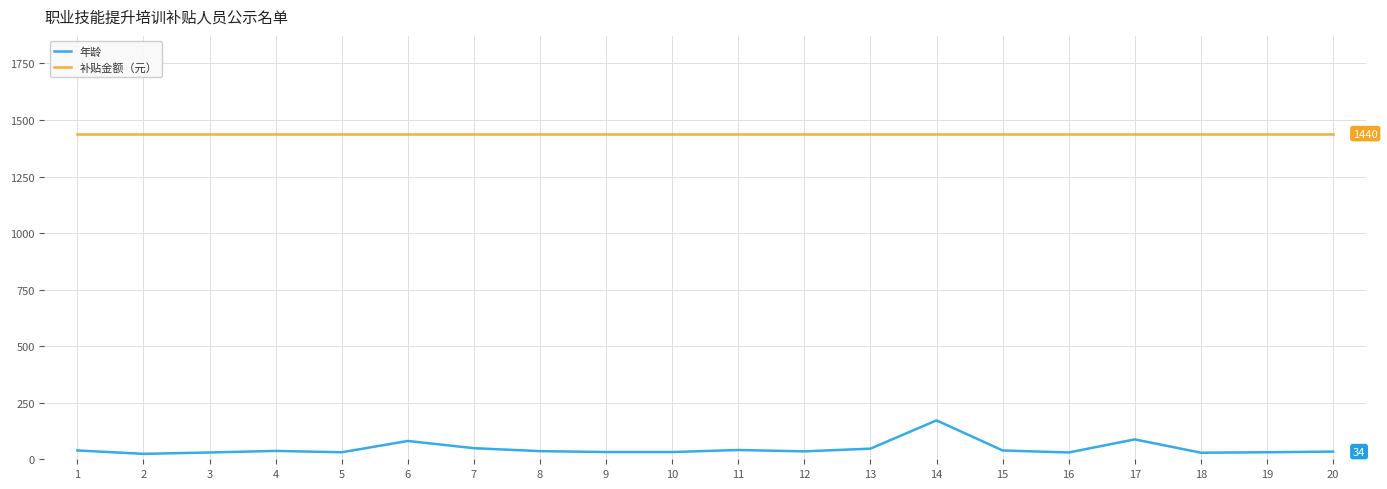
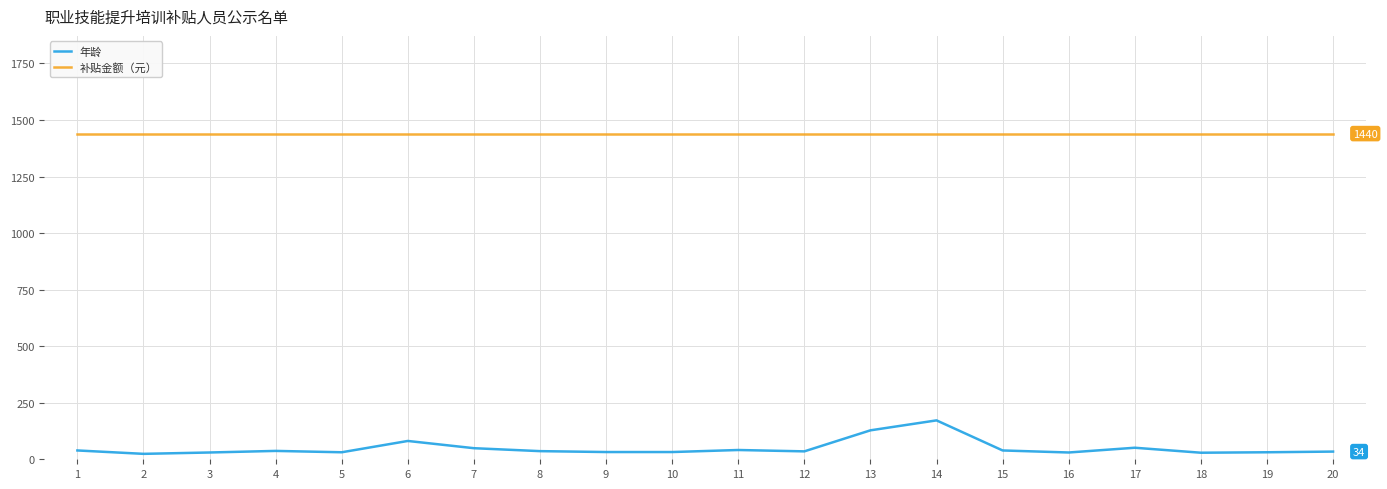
  {
    "年龄": {
      "1": 40,
      "2": 20,
      "3": 30,
      "4": 40,
      "5": 30,
      "6": 80,
      "7": 50,
      "8": 40,
      "9": 30,
      "10": 30,
      "11": 40,
      "12": 40,
-     "13": 50,
+     "13": 130,
      "14": 170,
      "15": 40,
      "16": 30,
-     "17": 90,
+     "17": 50,
      "18": 30,
      "19": 30
    },
    "补贴金额（元）": {
      "1": 1440,
      "2": 1440,
      "3": 1440,
      "4": 1440,
      "5": 1440,
      "6": 1440,
      "7": 1440,
      "8": 1440,
      "9": 1440,
      "10": 1440,
      "11": 1440,
      "12": 1440,
      "13": 1440,
      "14": 1440,
      "15": 1440,
      "16": 1440,
      "17": 1440,
      "18": 1440,
      "19": 1440
    }
  }
